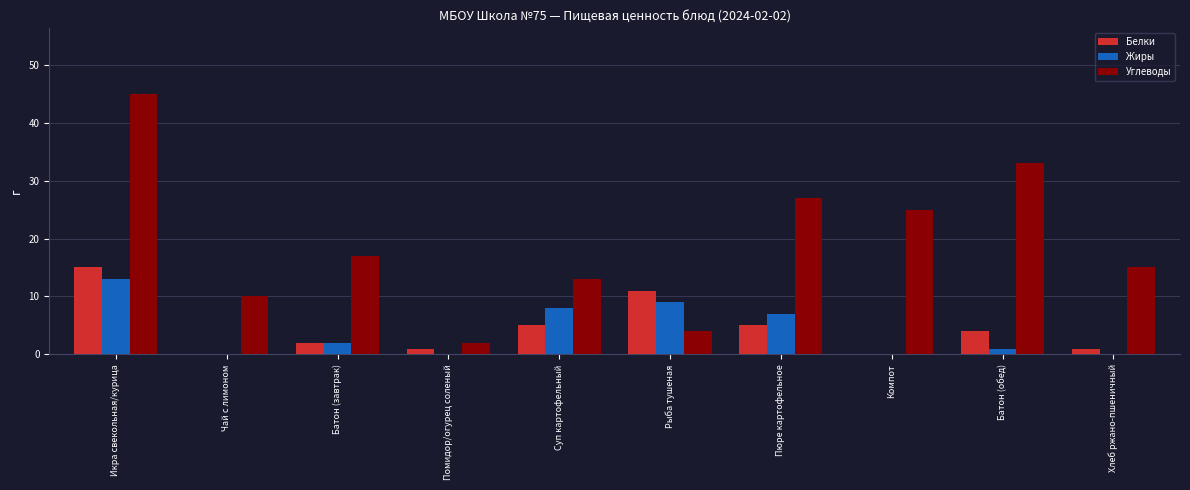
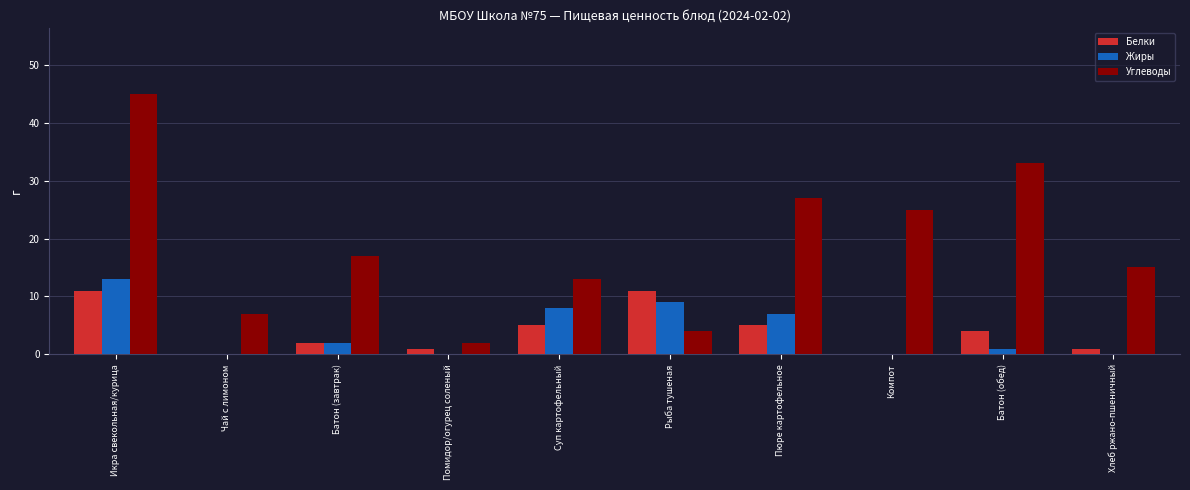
  {
    "Белки": {
-     "Икра свекольная/курица": 15,
+     "Икра свекольная/курица": 11,
      "Батон (завтрак)": 2,
      "Помидор/огурец соленый": 1,
      "Суп картофельный": 5,
      "Рыба тушеная": 11,
      "Пюре картофельное": 5,
      "Компот": 0,
      "Батон (обед)": 4,
      "Хлеб ржано-пшеничный": 1
    },
    "Жиры": {
      "Икра свекольная/курица": 13,
      "Чай с лимоном": 0,
      "Батон (завтрак)": 2,
      "Помидор/огурец соленый": 0,
      "Суп картофельный": 8,
      "Рыба тушеная": 9,
      "Пюре картофельное": 7,
      "Компот": 0,
      "Батон (обед)": 1,
      "Хлеб ржано-пшеничный": 0
    },
    "Углеводы": {
      "Икра свекольная/курица": 45,
-     "Чай с лимоном": 10,
+     "Чай с лимоном": 7,
      "Батон (завтрак)": 17,
      "Помидор/огурец соленый": 2,
      "Суп картофельный": 13,
      "Рыба тушеная": 4,
      "Пюре картофельное": 27,
      "Компот": 25,
      "Батон (обед)": 33,
      "Хлеб ржано-пшеничный": 15
    }
  }
